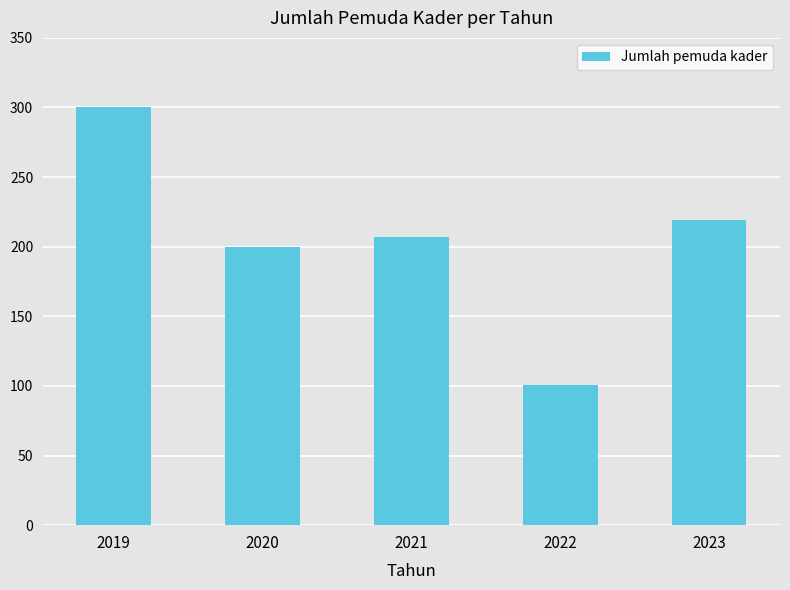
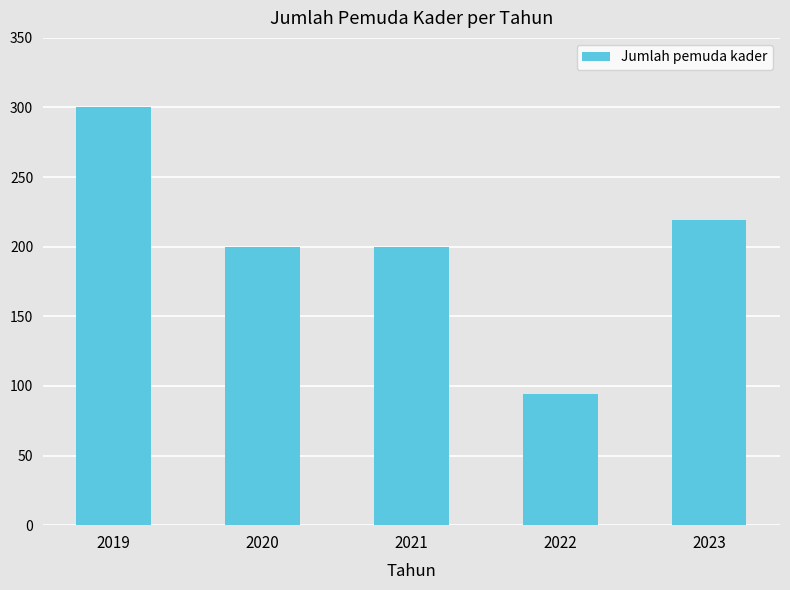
  {
    "2019": 300,
    "2020": 200,
-   "2021": 207,
-   "2022": 101,
+   "2021": 200,
+   "2022": 94,
    "2023": 219
  }
